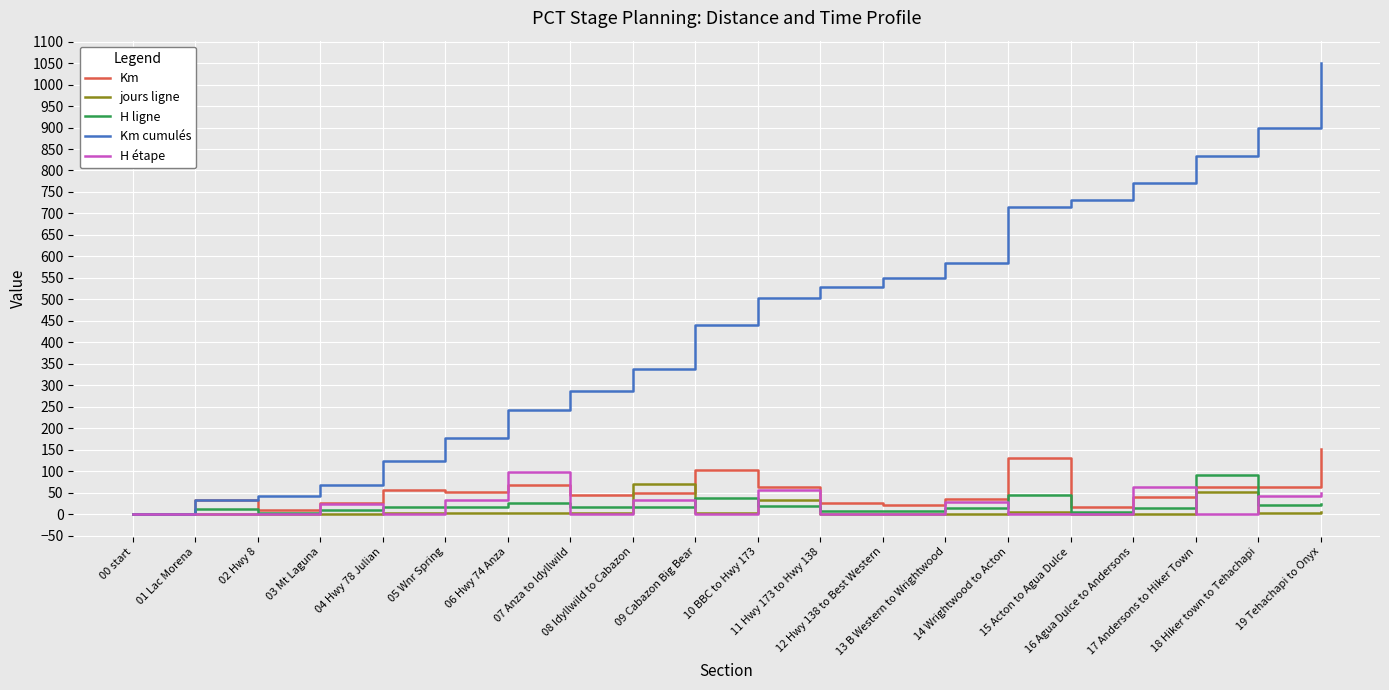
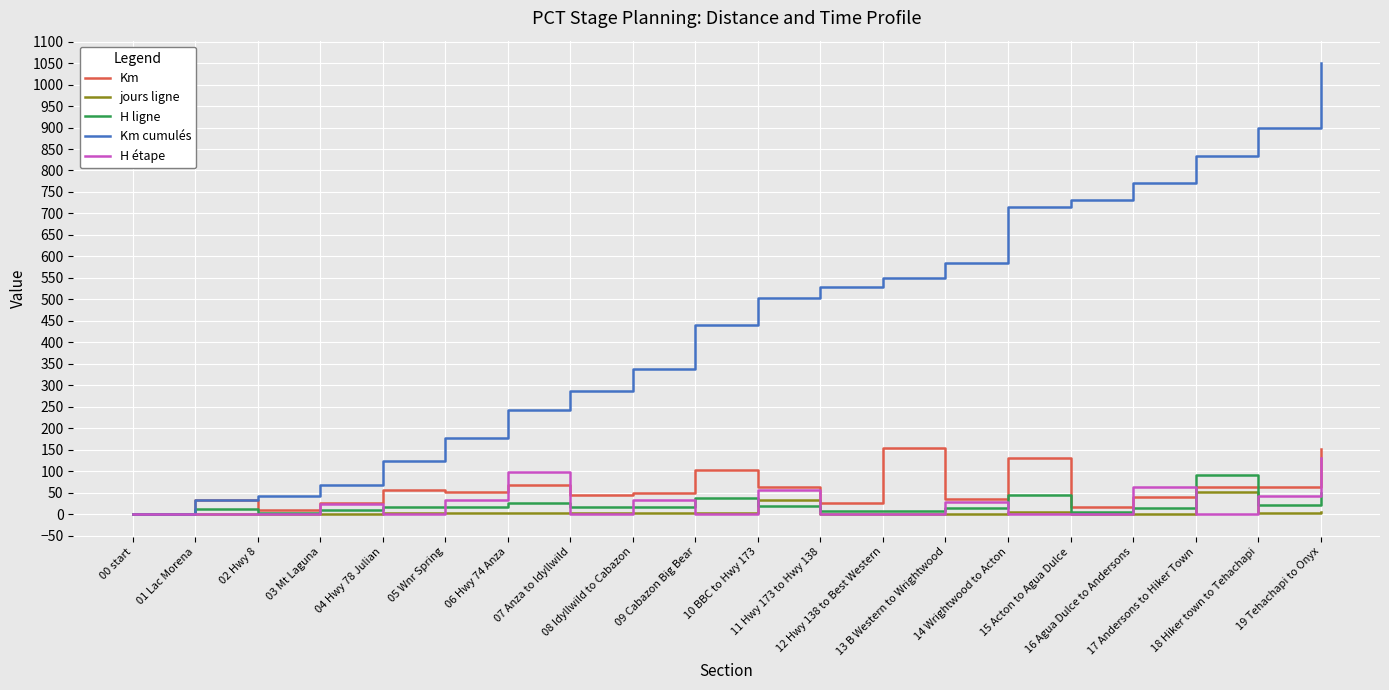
  {
    "Km": {
      "02 Hwy 8": 10,
      "04 Hwy 78 Julian": 60,
      "05 Wnr Spring": 50,
      "06 Hwy 74 Anza": 70,
      "07 Anza to Idyllwild": 40,
      "08 Idyllwild to Cabazon": 50,
      "09 Cabazon Big Bear": 100,
      "10 BBC to Hwy 173": 60,
      "11 Hwy 173 to Hwy 138": 30,
-     "12 Hwy 138 to Best Western": 20,
+     "12 Hwy 138 to Best Western": 150,
      "14 Wrightwood to Acton": 130,
      "15 Acton to Agua Dulce": 20,
      "16 Agua Dulce to Andersons": 40,
      "17 Andersons to Hiker Town": 60,
      "18 Hiker town to Tehachapi": 60,
      "19 Tehachapi to Onyx": 150
    },
    "jours ligne": {
      "03 Mt Laguna": 0,
      "05 Wnr Spring": 0,
      "06 Hwy 74 Anza": 0,
-     "08 Idyllwild to Cabazon": 70,
+     "08 Idyllwild to Cabazon": 0,
      "10 BBC to Hwy 173": 30,
      "13 B Western to Wrightwood": 0,
      "16 Agua Dulce to Andersons": 0,
      "17 Andersons to Hiker Town": 50,
      "18 Hiker town to Tehachapi": 0,
      "19 Tehachapi to Onyx": 10
    },
    "H ligne": {
      "01 Lac Morena": 10,
      "03 Mt Laguna": 10,
      "04 Hwy 78 Julian": 20,
      "05 Wnr Spring": 20,
      "06 Hwy 74 Anza": 30,
      "07 Anza to Idyllwild": 20,
      "08 Idyllwild to Cabazon": 20,
      "09 Cabazon Big Bear": 40,
      "10 BBC to Hwy 173": 20,
      "11 Hwy 173 to Hwy 138": 10,
      "12 Hwy 138 to Best Western": 10,
      "13 B Western to Wrightwood": 10,
      "14 Wrightwood to Acton": 40,
      "16 Agua Dulce to Andersons": 10,
      "17 Andersons to Hiker Town": 90,
      "18 Hiker town to Tehachapi": 20,
-     "19 Tehachapi to Onyx": 20
+     "19 Tehachapi to Onyx": 50
    },
    "Km cumulés": {
      "02 Hwy 8": 40,
      "03 Mt Laguna": 70,
      "04 Hwy 78 Julian": 120,
      "05 Wnr Spring": 180,
      "06 Hwy 74 Anza": 240,
      "07 Anza to Idyllwild": 290,
      "08 Idyllwild to Cabazon": 340,
      "09 Cabazon Big Bear": 440,
      "10 BBC to Hwy 173": 500,
      "11 Hwy 173 to Hwy 138": 530,
      "12 Hwy 138 to Best Western": 550,
      "13 B Western to Wrightwood": 590,
      "14 Wrightwood to Acton": 720,
      "15 Acton to Agua Dulce": 730,
      "16 Agua Dulce to Andersons": 770,
      "17 Andersons to Hiker Town": 830,
      "18 Hiker town to Tehachapi": 900,
      "19 Tehachapi to Onyx": 1050
    },
    "H étape": {
      "05 Wnr Spring": 30,
      "06 Hwy 74 Anza": 100,
      "08 Idyllwild to Cabazon": 30,
      "10 BBC to Hwy 173": 60,
      "16 Agua Dulce to Andersons": 60,
      "17 Andersons to Hiker Town": 0,
      "18 Hiker town to Tehachapi": 40,
-     "19 Tehachapi to Onyx": 50
+     "19 Tehachapi to Onyx": 130
    }
  }
